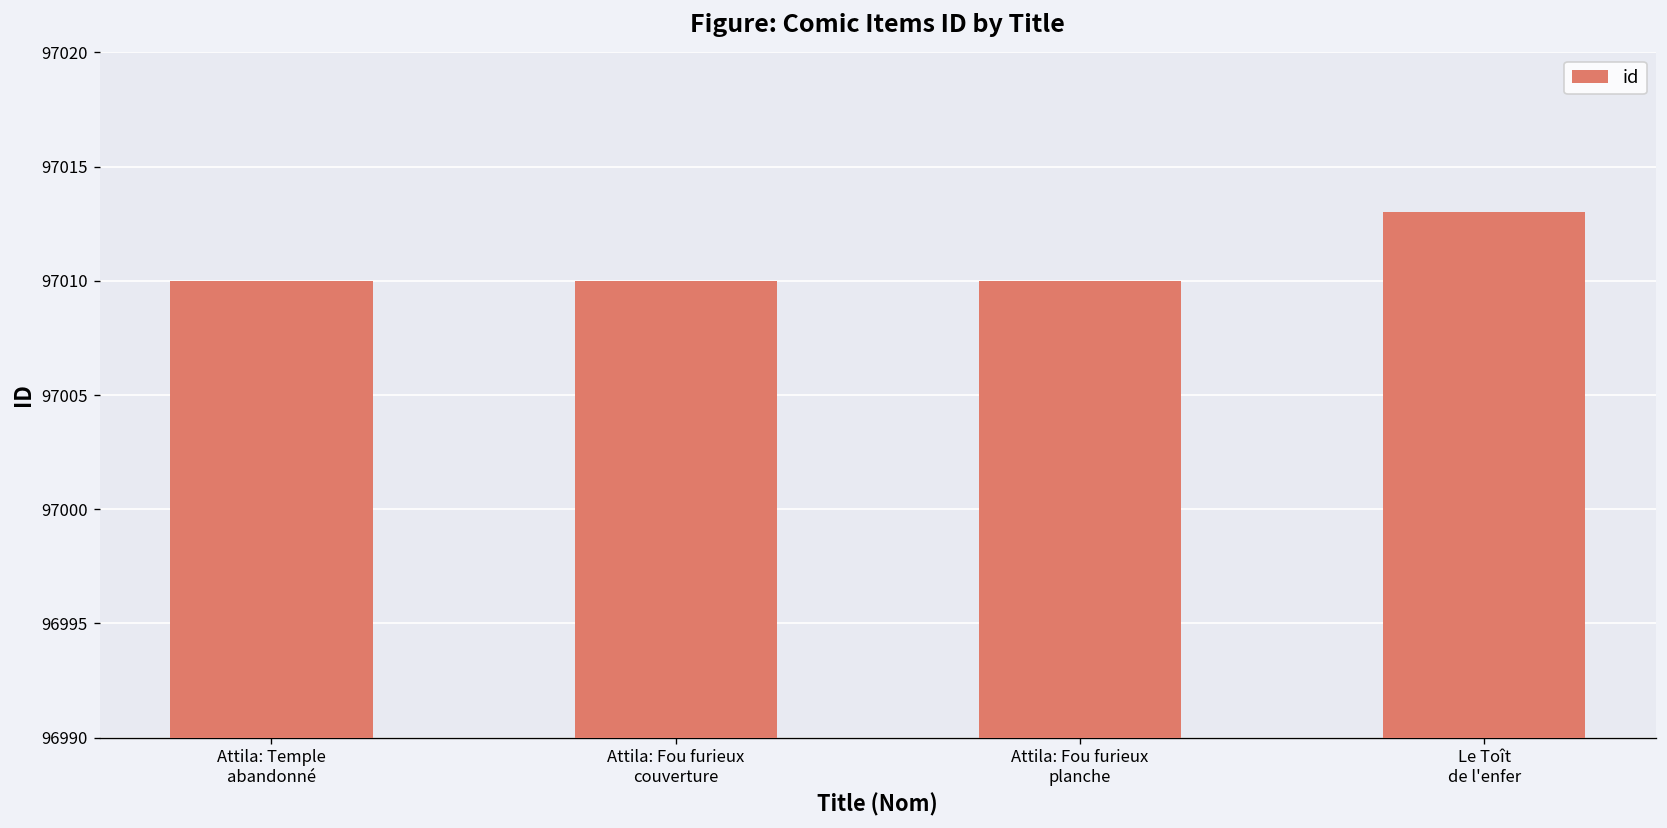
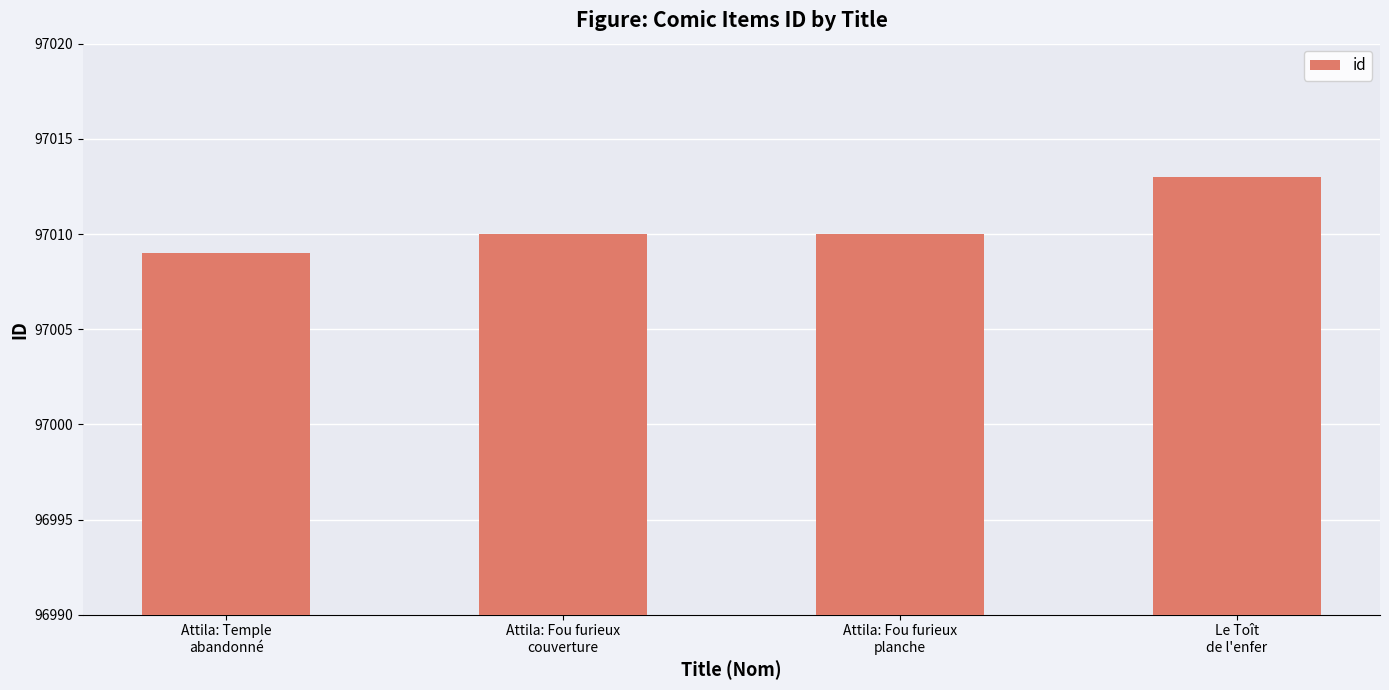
  {
-   "Attila: Temple abandonné": 97010,
+   "Attila: Temple abandonné": 97009,
    "Attila: Fou furieux couverture": 97010,
    "Attila: Fou furieux planche": 97010,
    "Le Toît de l'enfer": 97013
  }
